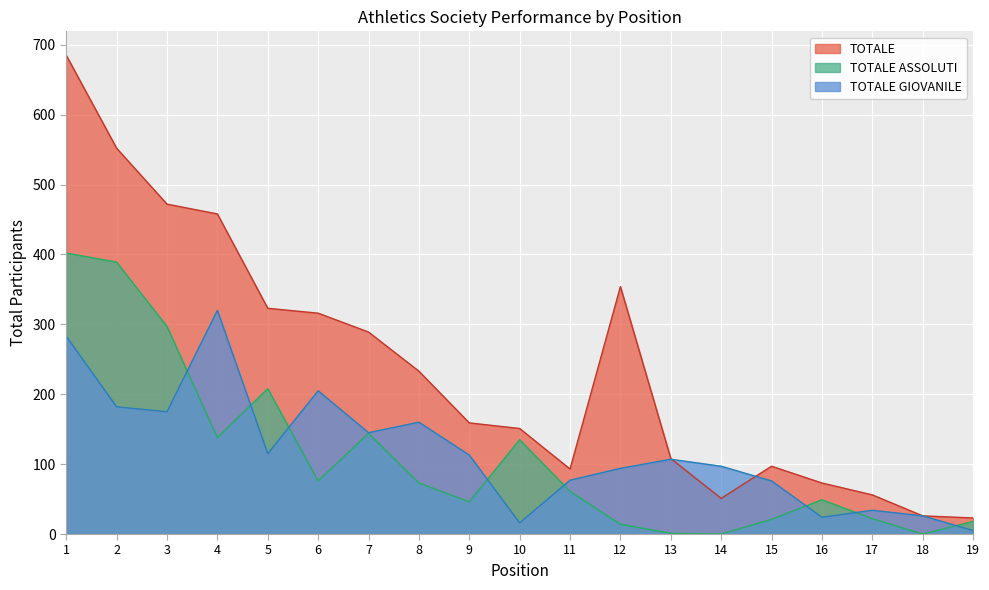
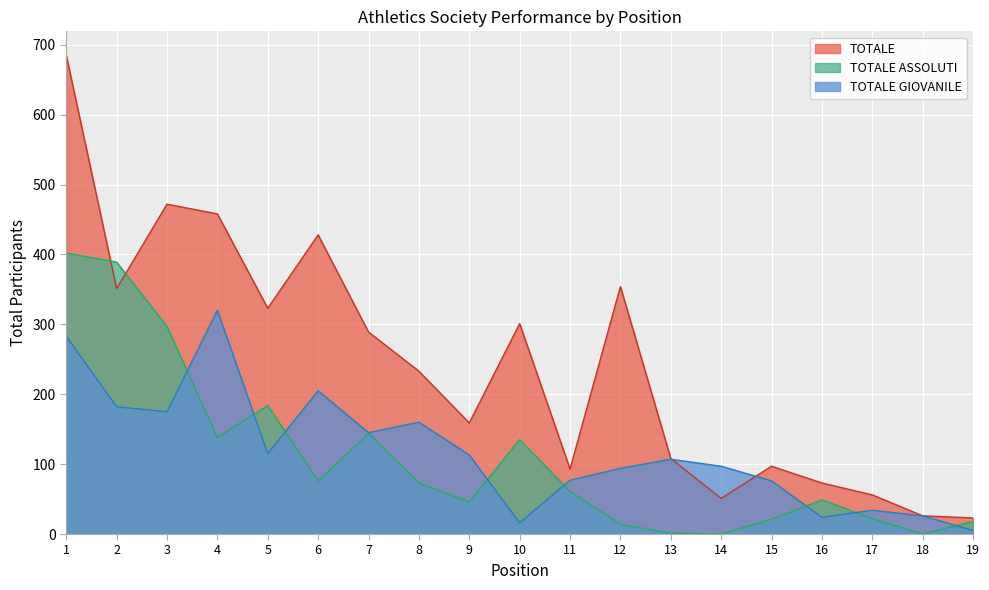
  {
    "TOTALE": {
      "1": 690,
-     "2": 550,
+     "2": 350,
      "3": 470,
      "4": 460,
      "5": 320,
-     "6": 320,
+     "6": 430,
      "7": 290,
      "8": 230,
      "9": 160,
-     "10": 150,
+     "10": 300,
      "11": 90,
      "12": 350,
      "14": 50,
      "15": 100,
      "16": 70,
      "17": 60,
      "19": 20
    },
    "TOTALE ASSOLUTI": {
      "1": 400,
      "2": 390,
      "3": 300,
      "4": 140,
-     "5": 210,
+     "5": 180,
      "6": 80,
      "8": 70,
      "9": 50,
      "10": 140,
      "11": 60,
      "12": 10,
      "13": 0,
      "14": 0,
      "15": 20,
      "16": 50,
      "17": 20,
      "18": 0,
      "19": 20
    },
    "TOTALE GIOVANILE": {
      "1": 280,
      "2": 180,
      "3": 180,
      "4": 320,
      "5": 120,
      "6": 210,
      "8": 160,
      "9": 110,
      "10": 20,
      "11": 80,
      "12": 90,
      "14": 100,
      "15": 80,
      "16": 20,
      "17": 30,
      "19": 10
    }
  }
